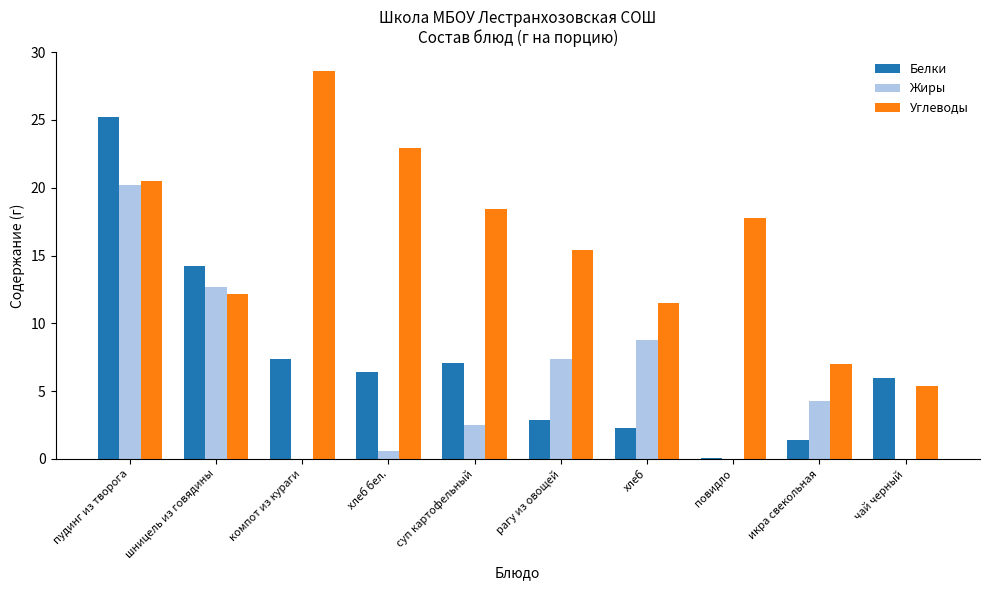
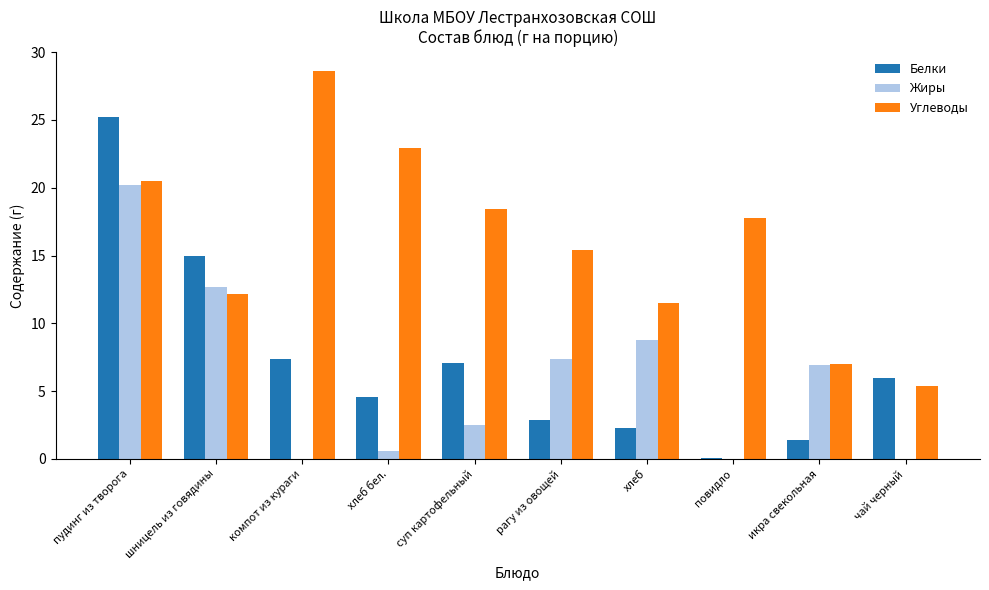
  {
    "Белки": {
      "пудинг из творога": 25.2,
-     "шницель из говядины": 14.2,
+     "шницель из говядины": 15.0,
      "компот из кураги": 7.4,
-     "хлеб бел.": 6.4,
+     "хлеб бел.": 4.6,
      "суп картофельный": 7.1,
      "рагу из овощей": 2.9,
      "хлеб": 2.3,
      "икра свекольная": 1.4,
      "чай черный": 6.0
    },
    "Жиры": {
      "пудинг из творога": 20.2,
      "шницель из говядины": 12.7,
      "компот из кураги": 0.0,
      "хлеб бел.": 0.6,
      "суп картофельный": 2.5,
      "рагу из овощей": 7.4,
      "хлеб": 8.8,
      "повидло": 0.0,
-     "икра свекольная": 4.3,
+     "икра свекольная": 6.9,
      "чай черный": 0.0
    },
    "Углеводы": {
      "пудинг из творога": 20.5,
      "шницель из говядины": 12.2,
      "компот из кураги": 28.6,
      "хлеб бел.": 22.9,
      "суп картофельный": 18.5,
      "рагу из овощей": 15.4,
      "хлеб": 11.5,
      "повидло": 17.8,
      "икра свекольная": 7.0,
      "чай черный": 5.4
    }
  }
